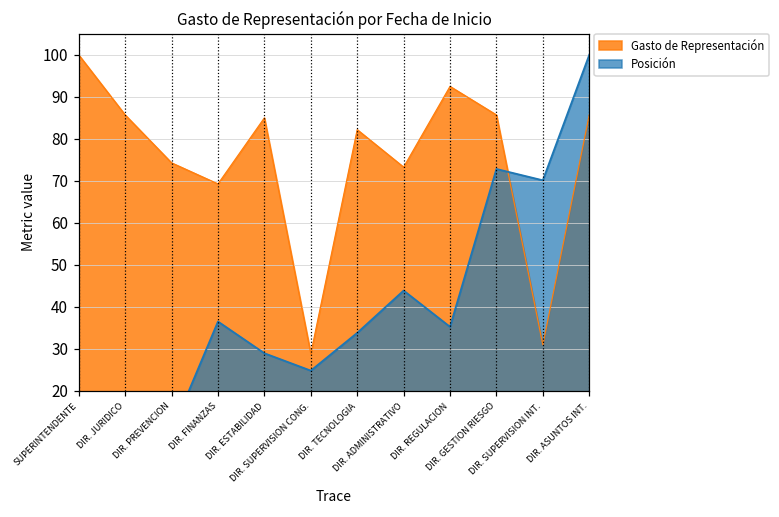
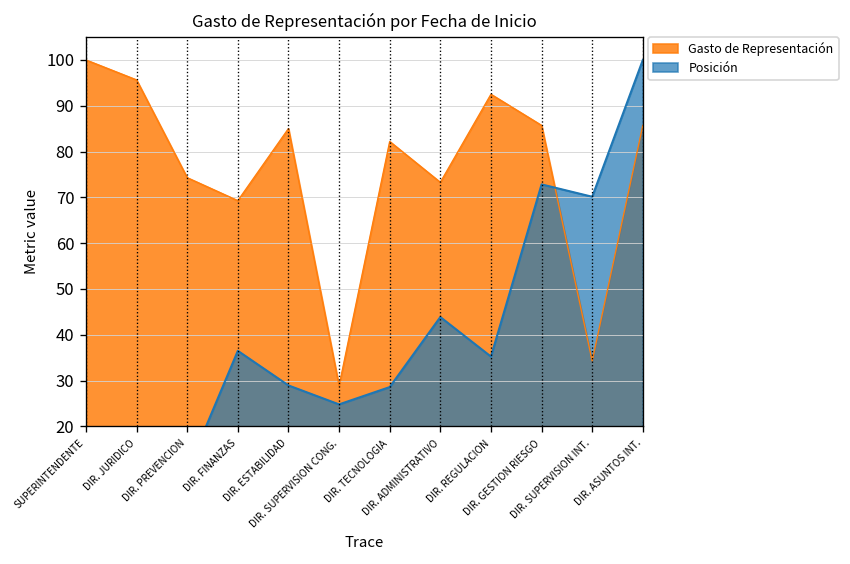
  {
    "Gasto de Representación": {
      "SUPERINTENDENTE": 100,
-     "DIR. JURIDICO": 86,
+     "DIR. JURIDICO": 96,
      "DIR. PREVENCION": 74,
      "DIR. FINANZAS": 69,
      "DIR. ESTABILIDAD": 85,
      "DIR. SUPERVISION CONG.": 29,
      "DIR. TECNOLOGIA": 82,
      "DIR. ADMINISTRATIVO": 73,
      "DIR. REGULACION": 93,
      "DIR. GESTION RIESGO": 86,
-     "DIR. SUPERVISION INT.": 31,
+     "DIR. SUPERVISION INT.": 34,
      "DIR. ASUNTOS INT.": 86
    },
    "Posición": {
      "DIR. FINANZAS": 37,
      "DIR. ESTABILIDAD": 29,
      "DIR. SUPERVISION CONG.": 25,
-     "DIR. TECNOLOGIA": 34,
+     "DIR. TECNOLOGIA": 29,
      "DIR. ADMINISTRATIVO": 44,
      "DIR. REGULACION": 35,
      "DIR. GESTION RIESGO": 73,
      "DIR. SUPERVISION INT.": 70,
      "DIR. ASUNTOS INT.": 100
    }
  }
